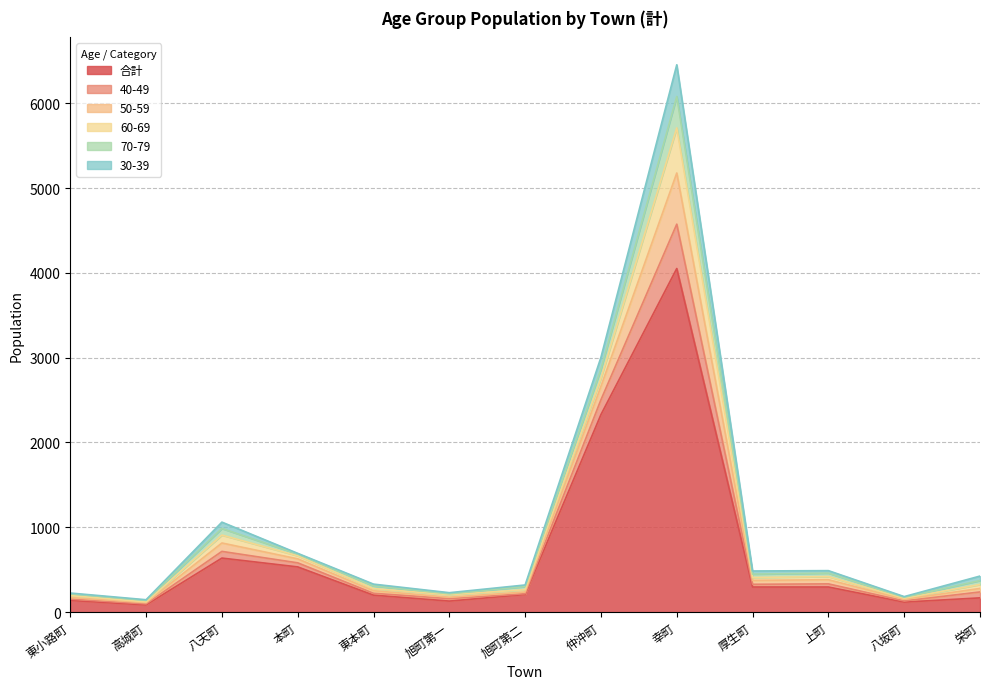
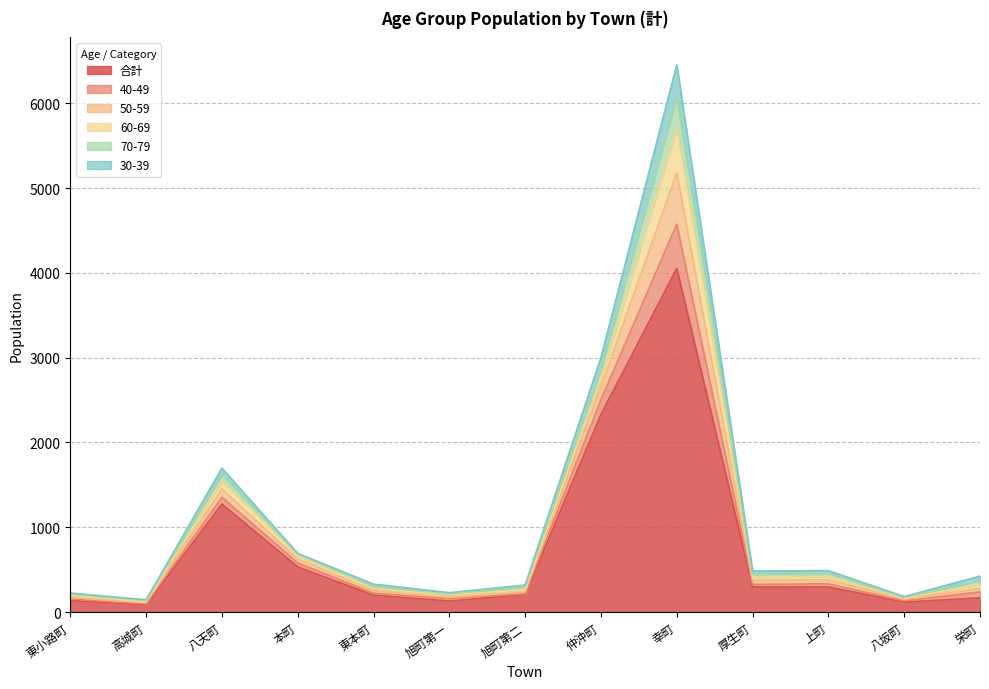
  {
    "合計": {
-     "八天町": 600,
+     "八天町": 1300,
      "本町": 500,
      "仲沖町": 2300,
      "幸町": 4100,
      "厚生町": 300,
      "上町": 300,
      "栄町": 200
    }
  }
